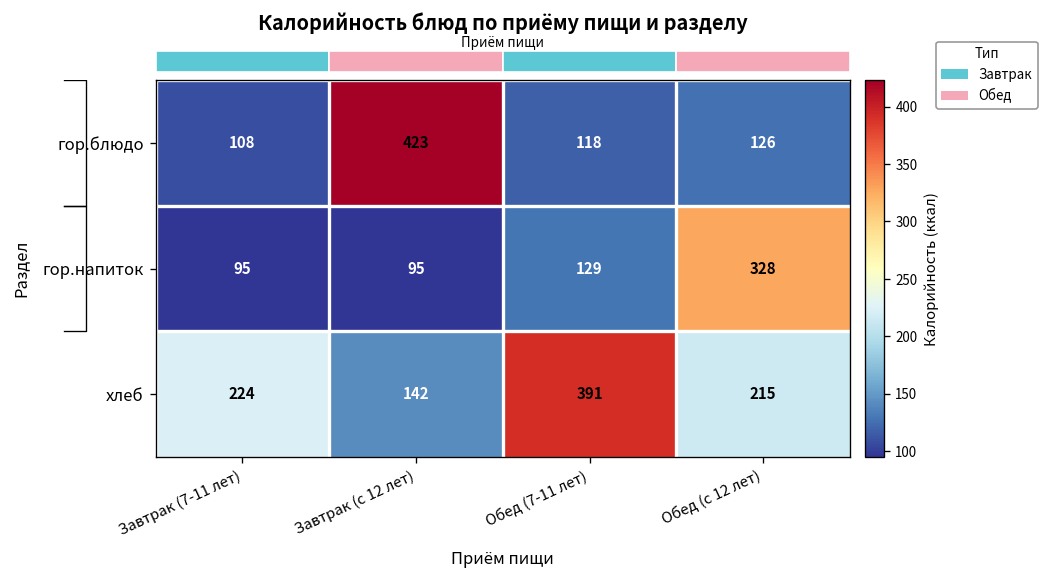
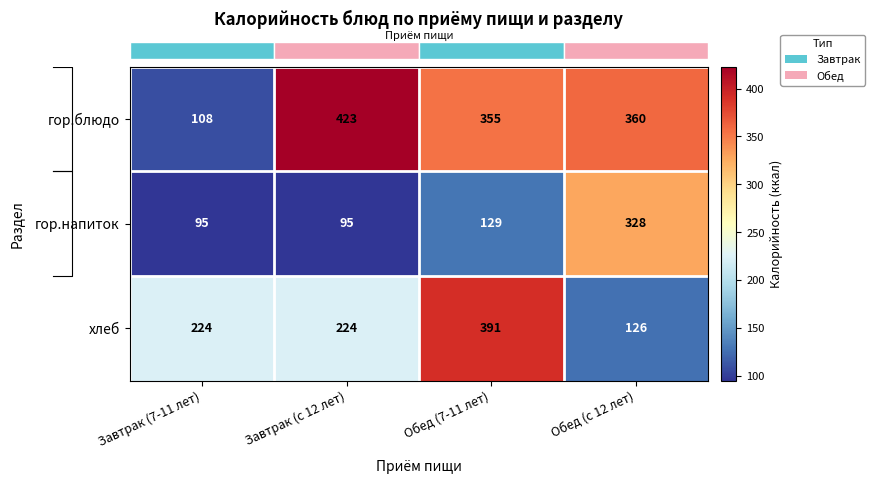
  {
    "гор.блюдо": {
      "Завтрак (7-11 лет)": 108,
      "Завтрак (с 12 лет)": 423,
-     "Обед (7-11 лет)": 118,
-     "Обед (с 12 лет)": 126
+     "Обед (7-11 лет)": 355,
+     "Обед (с 12 лет)": 360
    },
    "гор.напиток": {
      "Завтрак (7-11 лет)": 95,
      "Завтрак (с 12 лет)": 95,
      "Обед (7-11 лет)": 129,
      "Обед (с 12 лет)": 328
    },
    "хлеб": {
      "Завтрак (7-11 лет)": 224,
-     "Завтрак (с 12 лет)": 142,
+     "Завтрак (с 12 лет)": 224,
      "Обед (7-11 лет)": 391,
-     "Обед (с 12 лет)": 215
+     "Обед (с 12 лет)": 126
    }
  }
